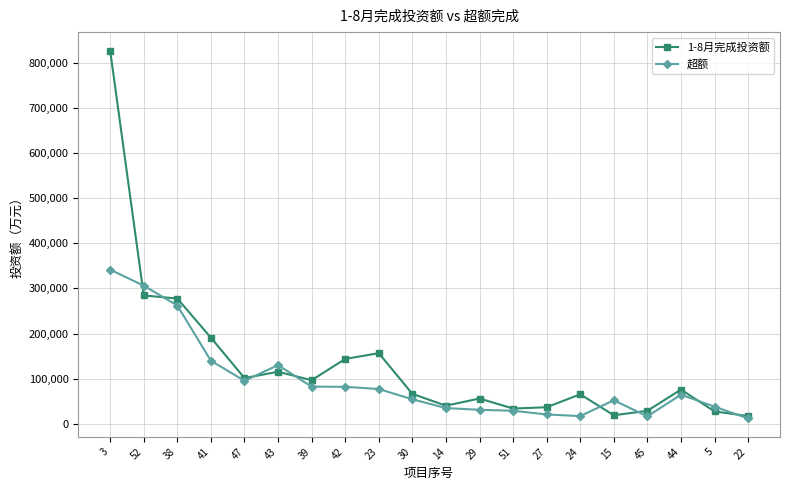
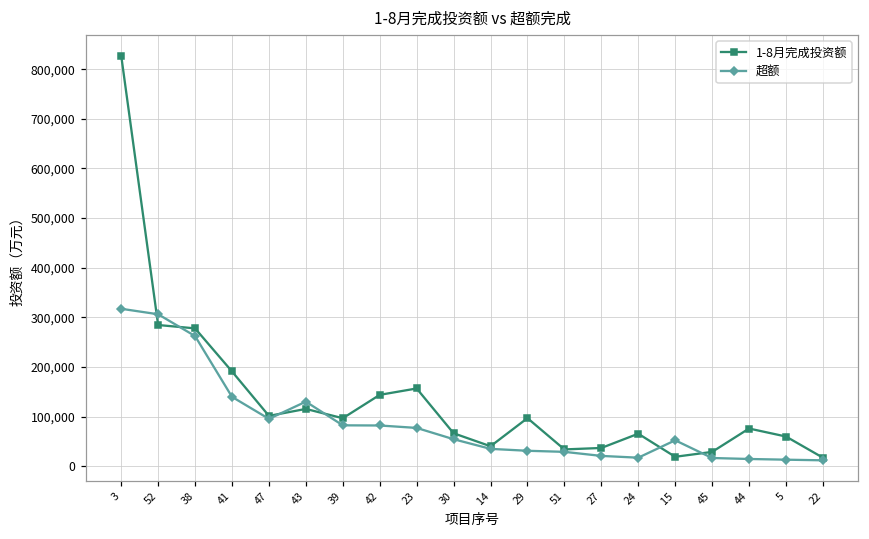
  {
    "1-8月完成投资额": {
      "3": "830,000",
      "52": "280,000",
      "38": "280,000",
      "41": "190,000",
      "47": "100,000",
      "43": "120,000",
      "39": "100,000",
      "42": "140,000",
      "23": "160,000",
      "30": "70,000",
-     "29": "60,000",
+     "29": "100,000",
      "27": "40,000",
      "24": "70,000",
      "15": "20,000",
      "45": "30,000",
      "44": "80,000",
-     "5": "30,000"
+     "5": "60,000"
    },
    "超额": {
-     "3": "340,000",
+     "3": "320,000",
      "52": "310,000",
      "38": "260,000",
      "41": "140,000",
      "47": "100,000",
      "43": "130,000",
      "39": "80,000",
      "42": "80,000",
      "23": "80,000",
      "30": "50,000",
      "29": "30,000",
      "27": "20,000",
      "24": "20,000",
      "15": "50,000",
      "45": "20,000",
-     "44": "60,000",
-     "5": "40,000"
+     "44": "10,000",
+     "5": "10,000"
    }
  }
